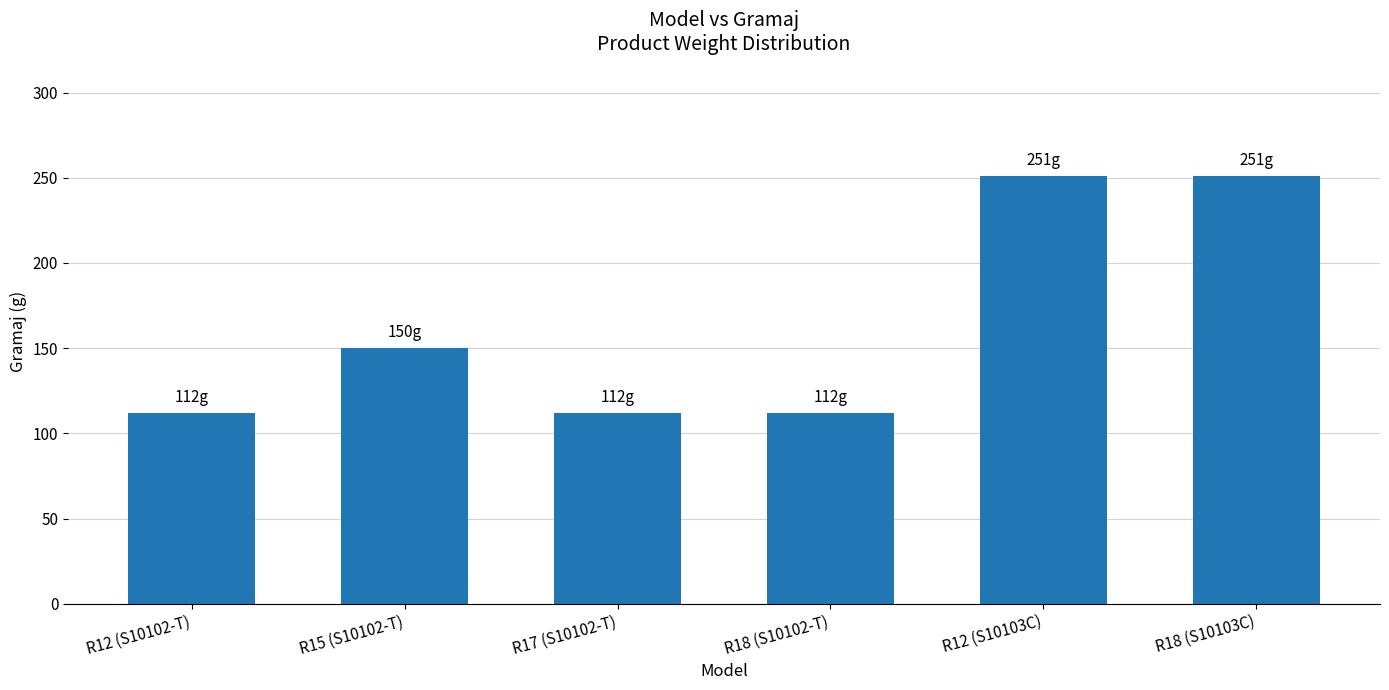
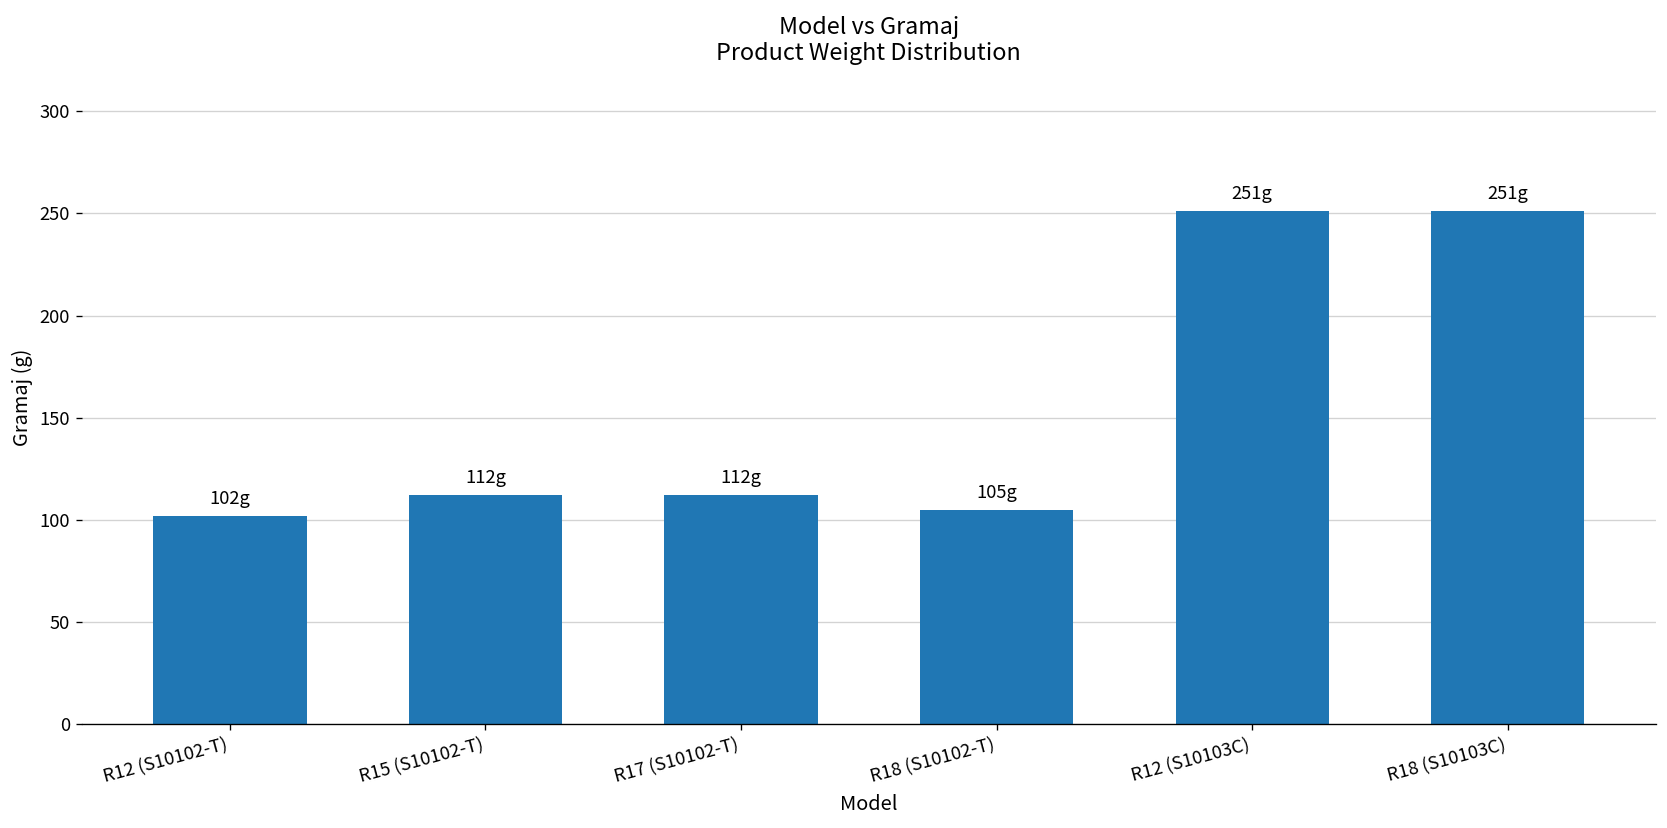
  {
-   "R12 (S10102-T)": "112g",
-   "R15 (S10102-T)": "150g",
+   "R12 (S10102-T)": "102g",
+   "R15 (S10102-T)": "112g",
    "R17 (S10102-T)": "112g",
-   "R18 (S10102-T)": "112g",
+   "R18 (S10102-T)": "105g",
    "R12 (S10103C)": "251g",
    "R18 (S10103C)": "251g"
  }
